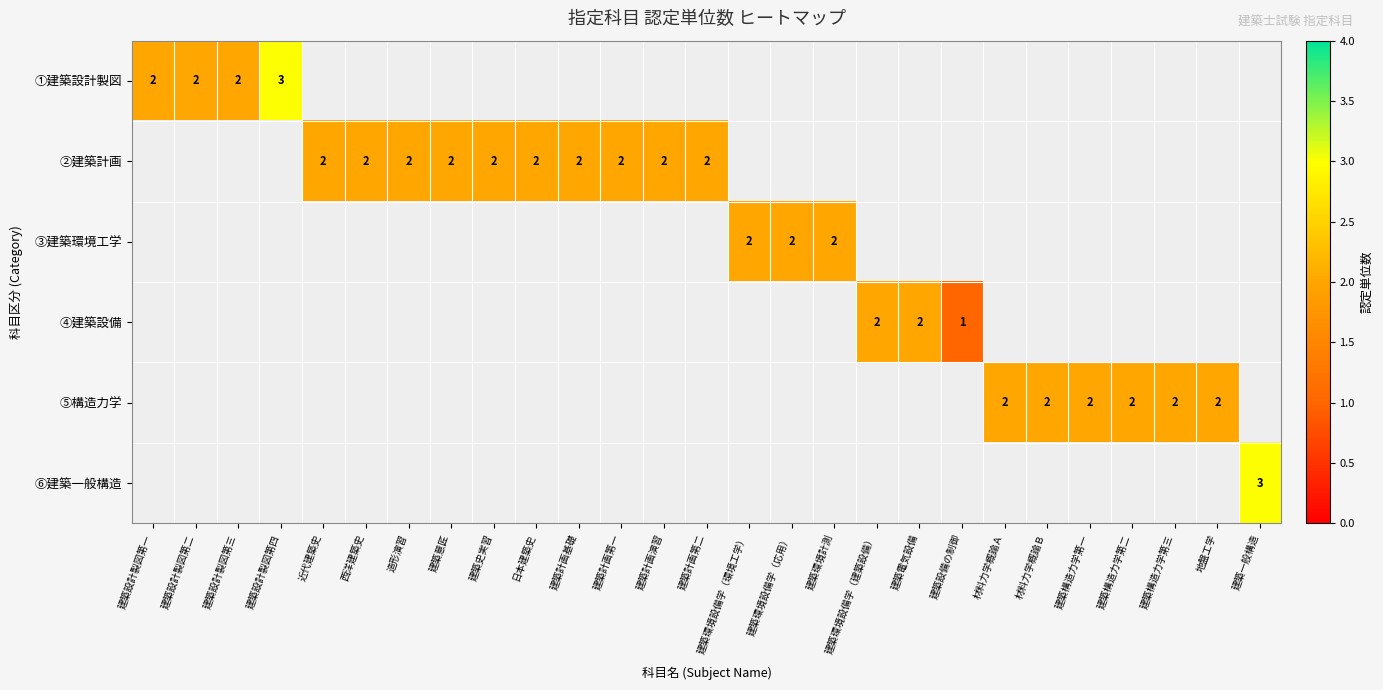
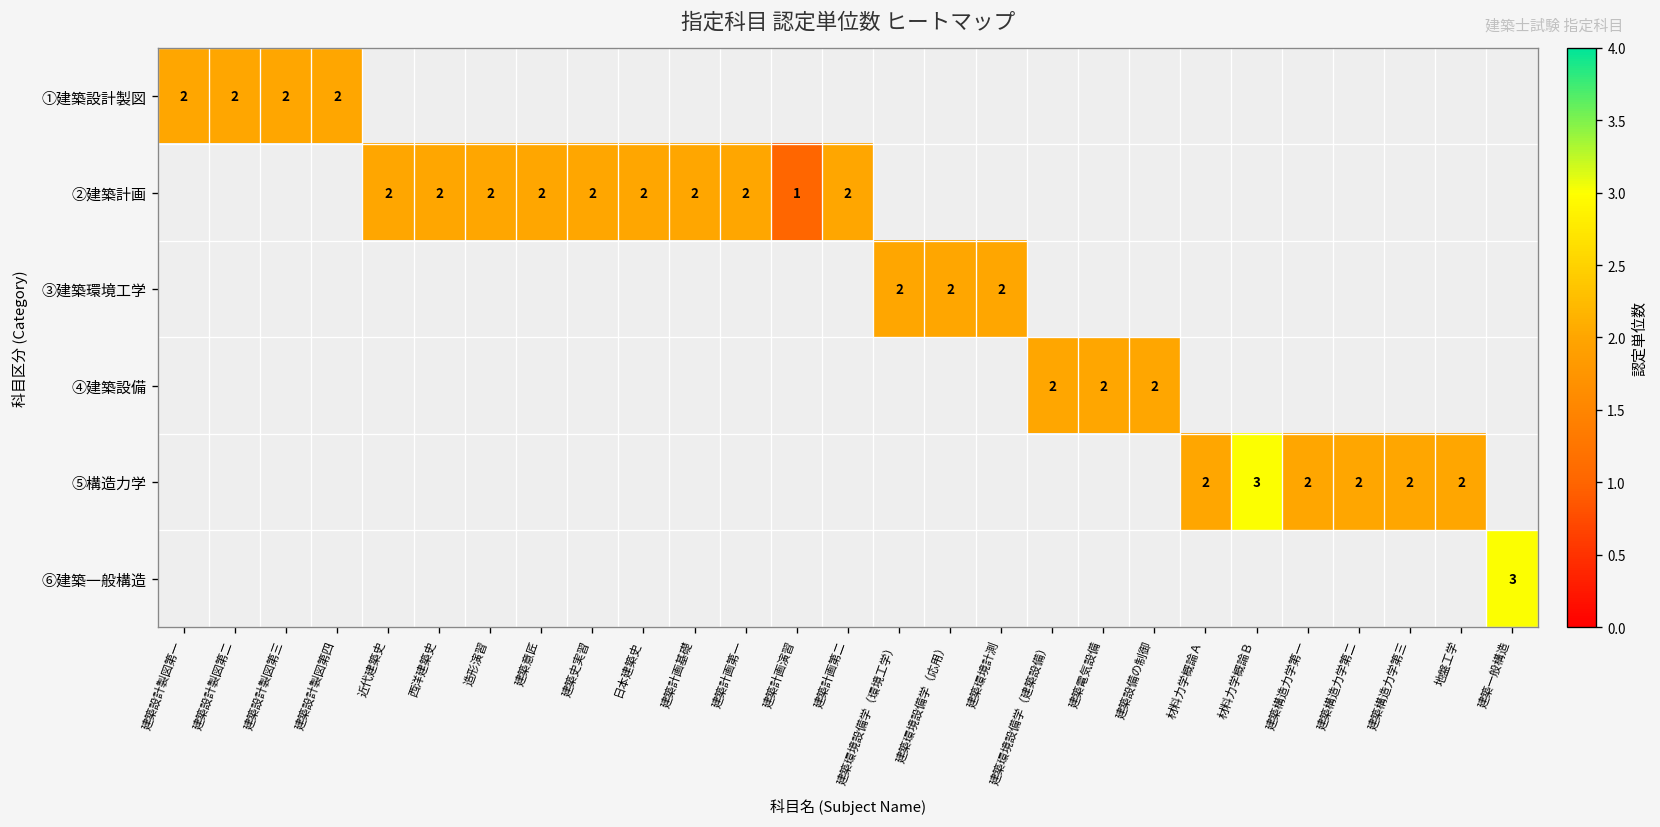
  {
    "①建築設計製図": {
      "建築設計製図第一": 2,
      "建築設計製図第二": 2,
      "建築設計製図第三": 2,
-     "建築設計製図第四": 3
+     "建築設計製図第四": 2
    },
    "②建築計画": {
      "近代建築史": 2,
      "西洋建築史": 2,
      "造形演習": 2,
      "建築意匠": 2,
      "建築史実習": 2,
      "日本建築史": 2,
      "建築計画基礎": 2,
      "建築計画第一": 2,
-     "建築計画演習": 2,
+     "建築計画演習": 1,
      "建築計画第二": 2
    },
    "③建築環境工学": {
      "建築環境設備学（環境工学）": 2,
      "建築環境設備学（応用）": 2,
      "建築環境計測": 2
    },
    "④建築設備": {
      "建築環境設備学（建築設備）": 2,
      "建築電気設備": 2,
-     "建築設備の制御": 1
+     "建築設備の制御": 2
    },
    "⑤構造力学": {
      "材料力学概論Ａ": 2,
-     "材料力学概論Ｂ": 2,
+     "材料力学概論Ｂ": 3,
      "建築構造力学第一": 2,
      "建築構造力学第二": 2,
      "建築構造力学第三": 2,
      "地盤工学": 2
    },
    "⑥建築一般構造": {
      "建築一般構造": 3
    }
  }
